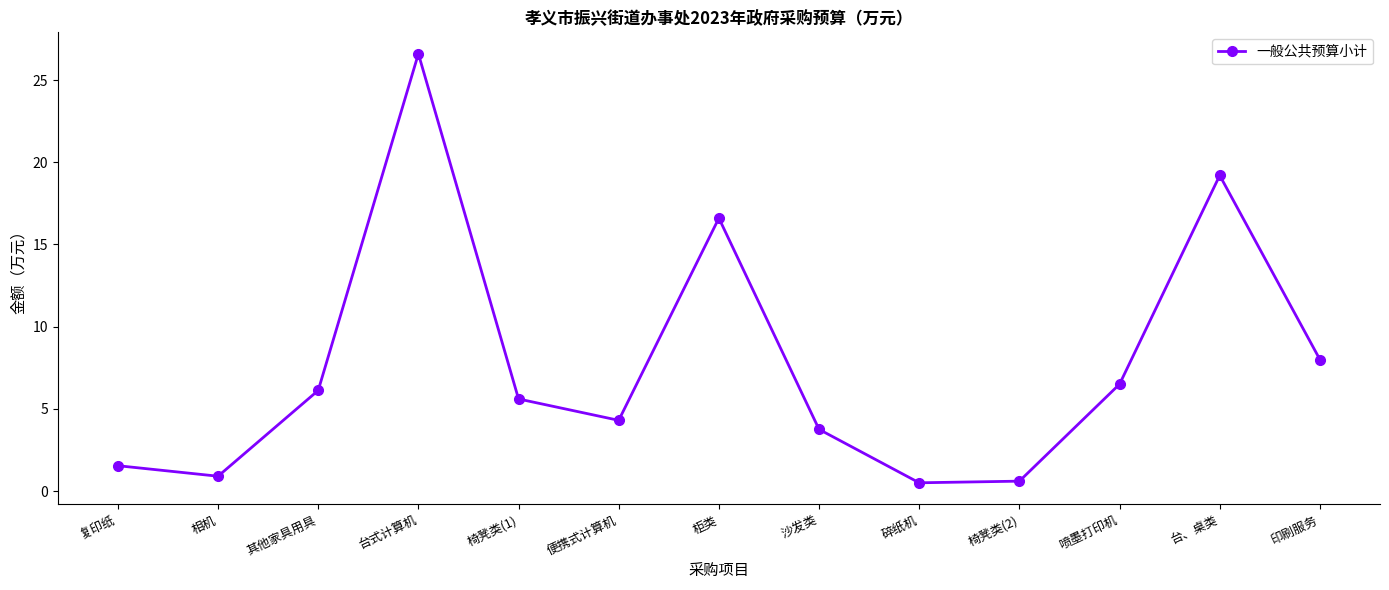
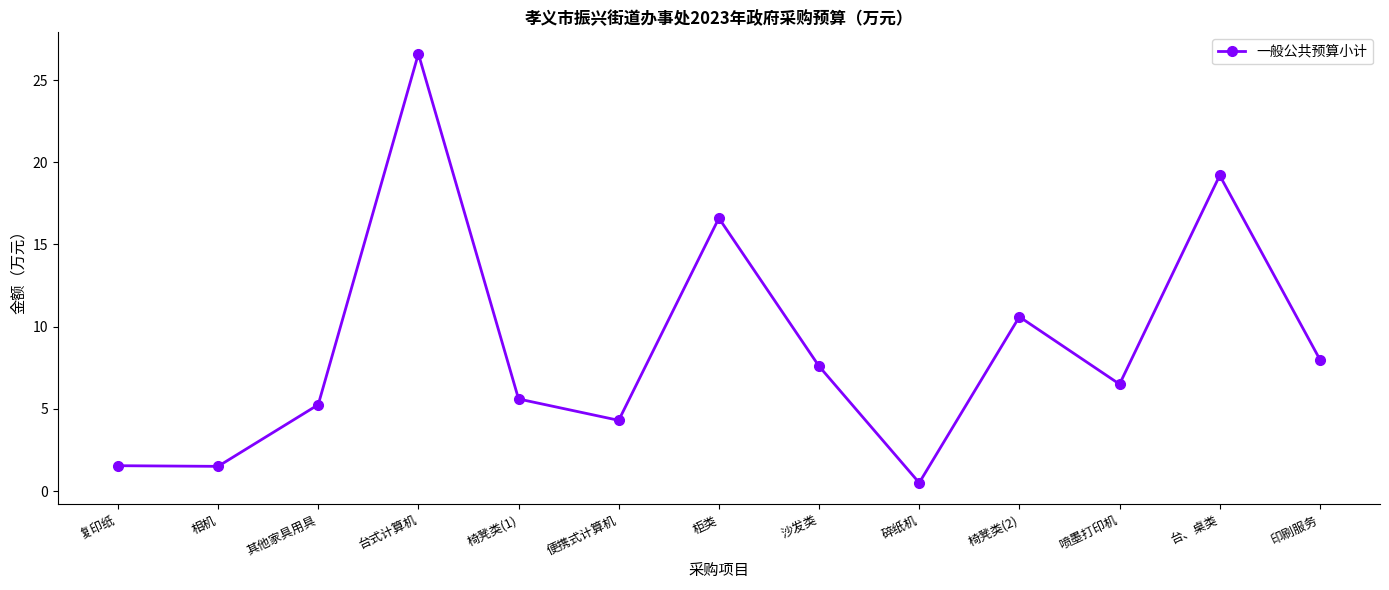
  {
    "复印纸": 1.5,
-   "相机": 0.9,
-   "其他家具用具": 6.1,
+   "相机": 1.5,
+   "其他家具用具": 5.3,
    "台式计算机": 26.6,
    "椅凳类(1)": 5.6,
    "便携式计算机": 4.3,
    "柜类": 16.6,
-   "沙发类": 3.8,
+   "沙发类": 7.6,
    "碎纸机": 0.5,
-   "椅凳类(2)": 0.6,
+   "椅凳类(2)": 10.6,
    "喷墨打印机": 6.5,
    "台、桌类": 19.2,
    "印刷服务": 8.0
  }
